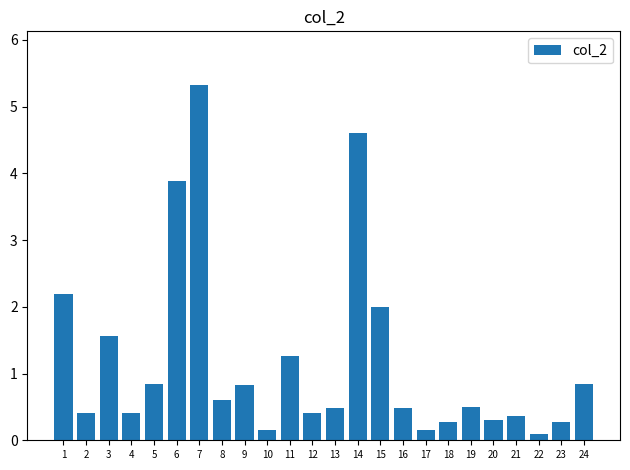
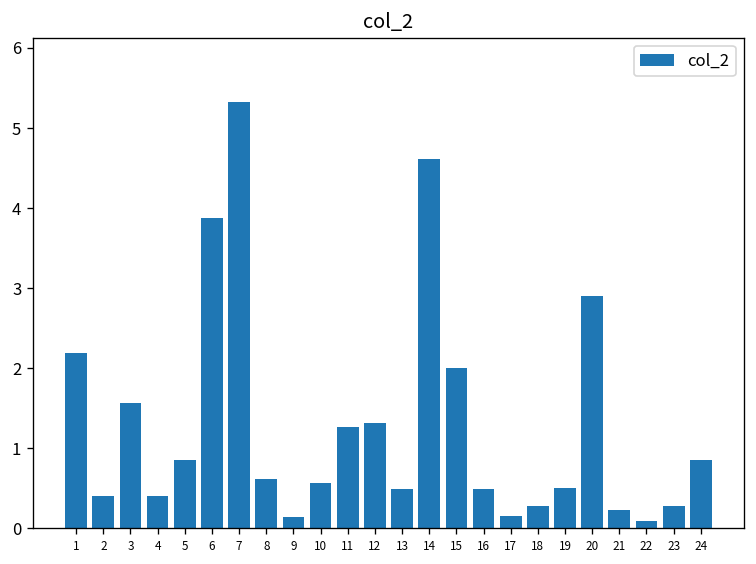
  {
    "1": 2.2,
    "2": 0.4,
    "3": 1.6,
    "4": 0.4,
    "5": 0.9,
    "6": 3.9,
    "7": 5.3,
    "8": 0.6,
-   "9": 0.8,
-   "10": 0.2,
+   "9": 0.1,
+   "10": 0.6,
    "11": 1.3,
-   "12": 0.4,
+   "12": 1.3,
    "13": 0.5,
    "14": 4.6,
    "15": 2.0,
    "16": 0.5,
    "17": 0.2,
    "18": 0.3,
    "19": 0.5,
-   "20": 0.3,
-   "21": 0.4,
+   "20": 2.9,
+   "21": 0.2,
    "22": 0.1,
    "23": 0.3,
    "24": 0.9
  }
